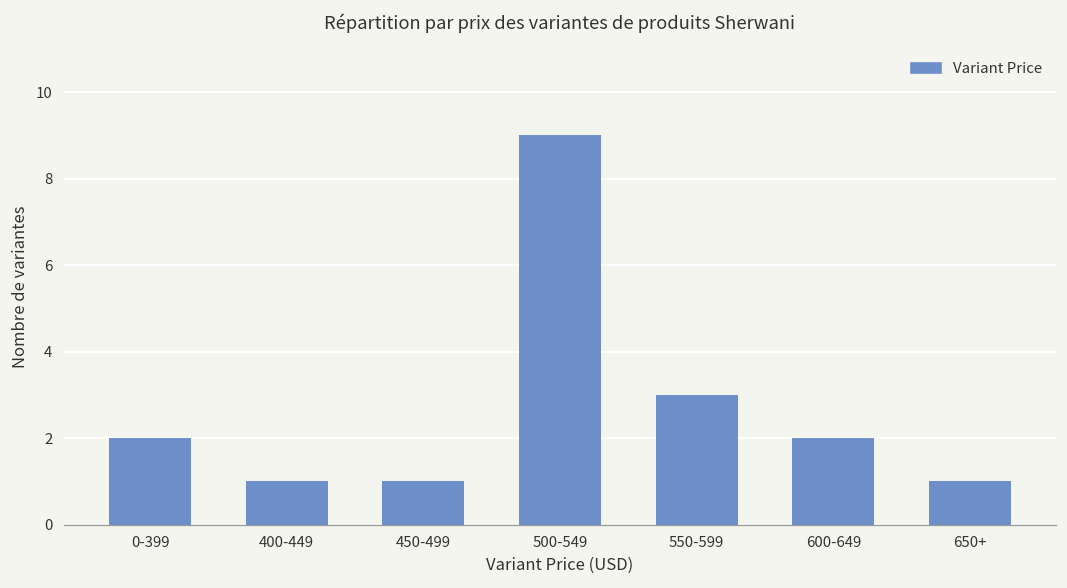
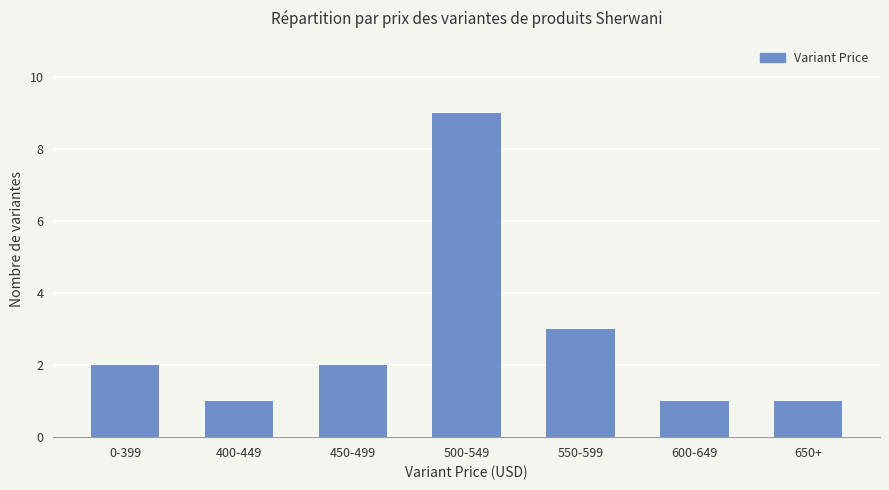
  {
    "0-399": 2,
    "400-449": 1,
-   "450-499": 1,
+   "450-499": 2,
    "500-549": 9,
    "550-599": 3,
-   "600-649": 2,
+   "600-649": 1,
    "650+": 1
  }
